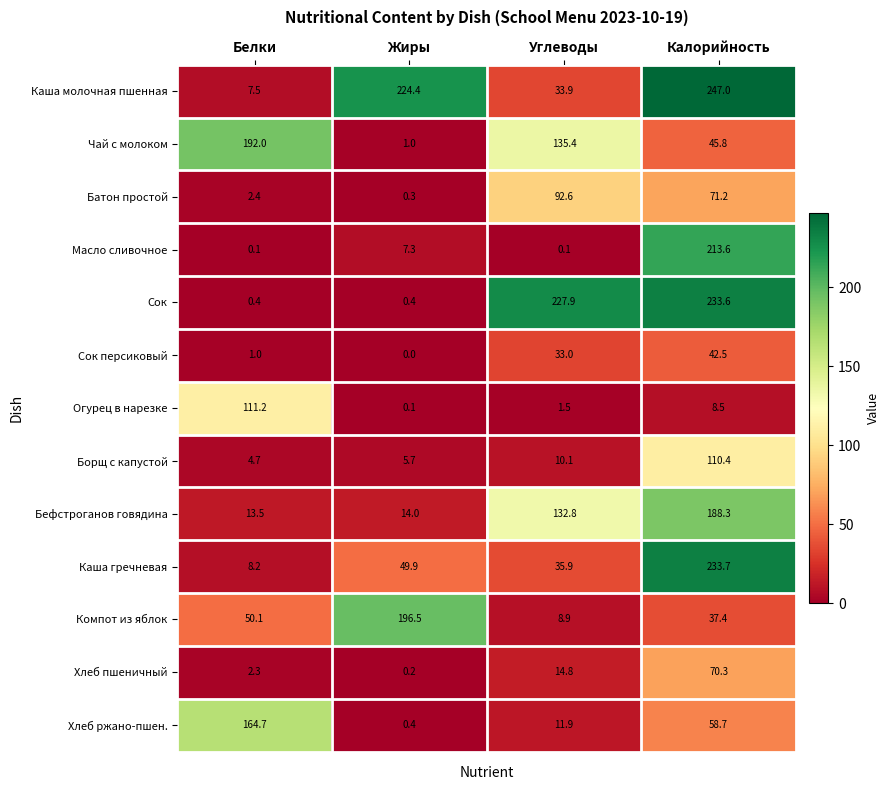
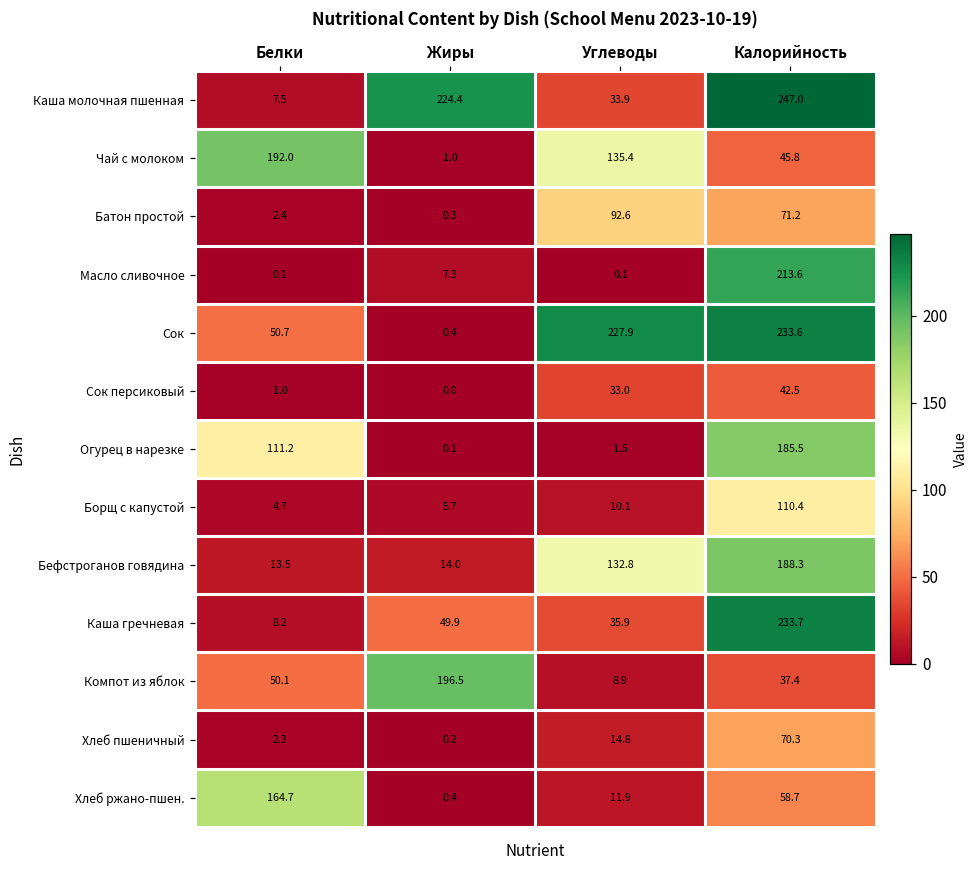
  {
    "Каша молочная пшенная": {
      "Белки": 7.5,
      "Жиры": 224.4,
      "Углеводы": 33.9,
      "Калорийность": 247.0
    },
    "Чай с молоком": {
      "Белки": 192.0,
      "Жиры": 1.0,
      "Углеводы": 135.4,
      "Калорийность": 45.8
    },
    "Батон простой": {
      "Белки": 2.4,
      "Жиры": 0.3,
      "Углеводы": 92.6,
      "Калорийность": 71.2
    },
    "Масло сливочное": {
      "Белки": 0.1,
      "Жиры": 7.3,
      "Углеводы": 0.1,
      "Калорийность": 213.6
    },
    "Сок": {
-     "Белки": 0.4,
+     "Белки": 50.7,
      "Жиры": 0.4,
      "Углеводы": 227.9,
      "Калорийность": 233.6
    },
    "Сок персиковый": {
      "Белки": 1.0,
      "Жиры": 0.0,
      "Углеводы": 33.0,
      "Калорийность": 42.5
    },
    "Огурец в нарезке": {
      "Белки": 111.2,
      "Жиры": 0.1,
      "Углеводы": 1.5,
-     "Калорийность": 8.5
+     "Калорийность": 185.5
    },
    "Борщ с капустой": {
      "Белки": 4.7,
      "Жиры": 5.7,
      "Углеводы": 10.1,
      "Калорийность": 110.4
    },
    "Бефстроганов говядина": {
      "Белки": 13.5,
      "Жиры": 14.0,
      "Углеводы": 132.8,
      "Калорийность": 188.3
    },
    "Каша гречневая": {
      "Белки": 8.2,
      "Жиры": 49.9,
      "Углеводы": 35.9,
      "Калорийность": 233.7
    },
    "Компот из яблок": {
      "Белки": 50.1,
      "Жиры": 196.5,
      "Углеводы": 8.9,
      "Калорийность": 37.4
    },
    "Хлеб пшеничный": {
      "Белки": 2.3,
      "Жиры": 0.2,
      "Углеводы": 14.8,
      "Калорийность": 70.3
    },
    "Хлеб ржано-пшен.": {
      "Белки": 164.7,
      "Жиры": 0.4,
      "Углеводы": 11.9,
      "Калорийность": 58.7
    }
  }
